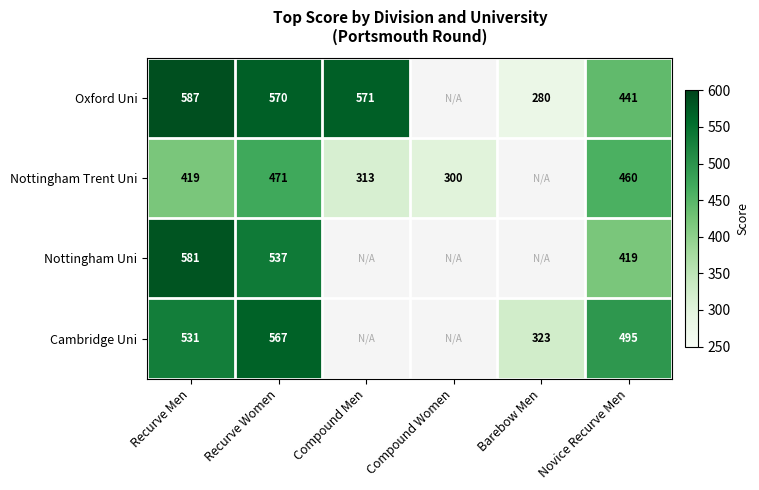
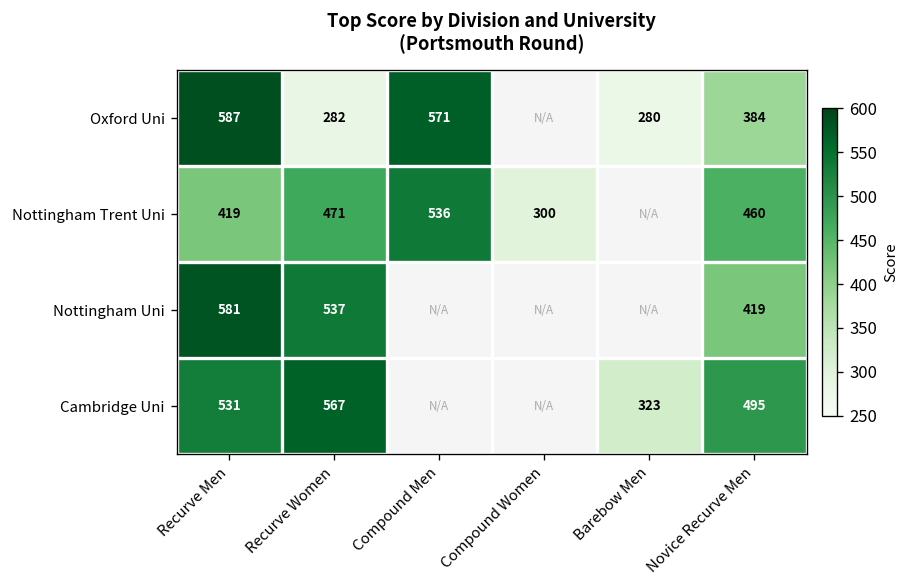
  {
    "Oxford Uni": {
      "Recurve Men": 587,
-     "Recurve Women": 570,
+     "Recurve Women": 282,
      "Compound Men": 571,
      "Barebow Men": 280,
-     "Novice Recurve Men": 441
+     "Novice Recurve Men": 384
    },
    "Nottingham Trent Uni": {
      "Recurve Men": 419,
      "Recurve Women": 471,
-     "Compound Men": 313,
+     "Compound Men": 536,
      "Compound Women": 300,
      "Novice Recurve Men": 460
    },
    "Nottingham Uni": {
      "Recurve Men": 581,
      "Recurve Women": 537,
      "Novice Recurve Men": 419
    },
    "Cambridge Uni": {
      "Recurve Men": 531,
      "Recurve Women": 567,
      "Barebow Men": 323,
      "Novice Recurve Men": 495
    }
  }
